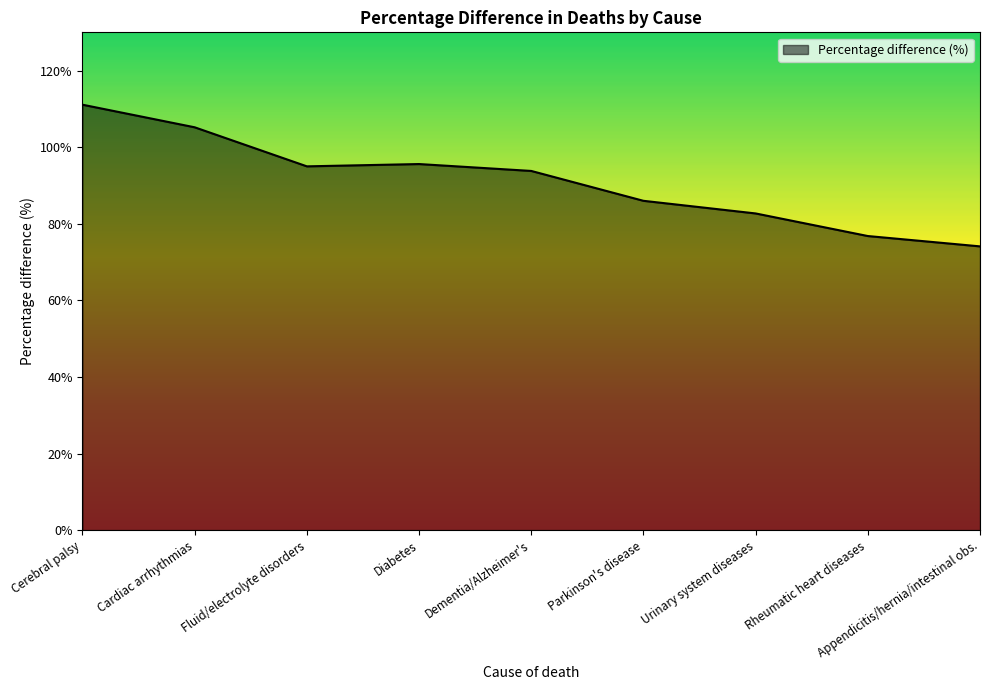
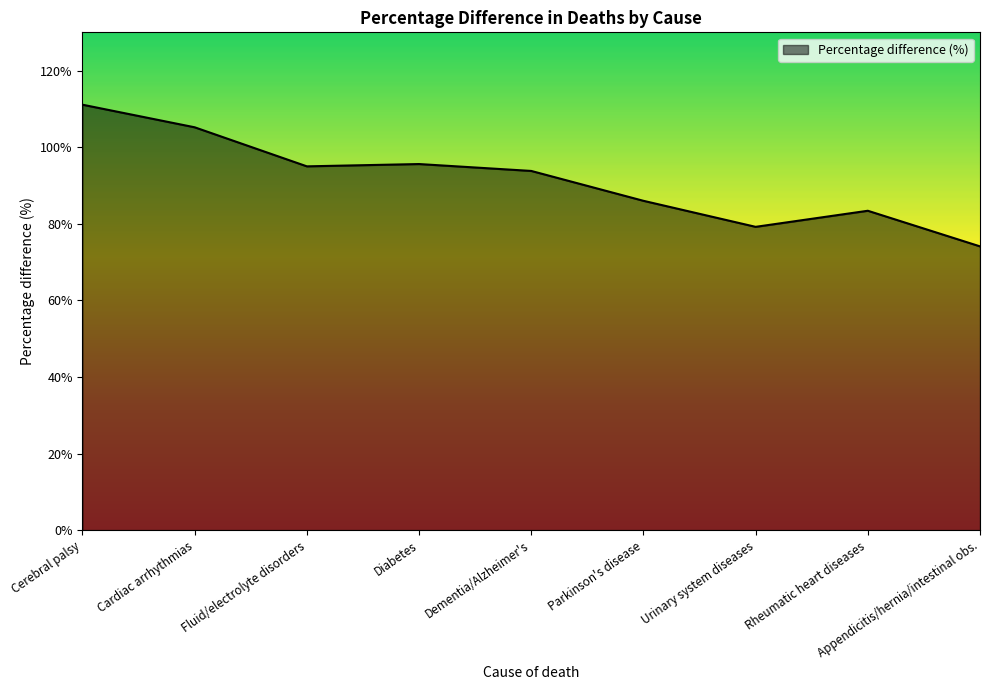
  {
    "Cerebral palsy": "111%",
    "Cardiac arrhythmias": "105%",
    "Fluid/electrolyte disorders": "95%",
    "Diabetes": "96%",
    "Dementia/Alzheimer's": "94%",
    "Parkinson's disease": "86%",
-   "Urinary system diseases": "83%",
-   "Rheumatic heart diseases": "77%",
+   "Urinary system diseases": "79%",
+   "Rheumatic heart diseases": "83%",
    "Appendicitis/hernia/intestinal obs.": "74%"
  }
